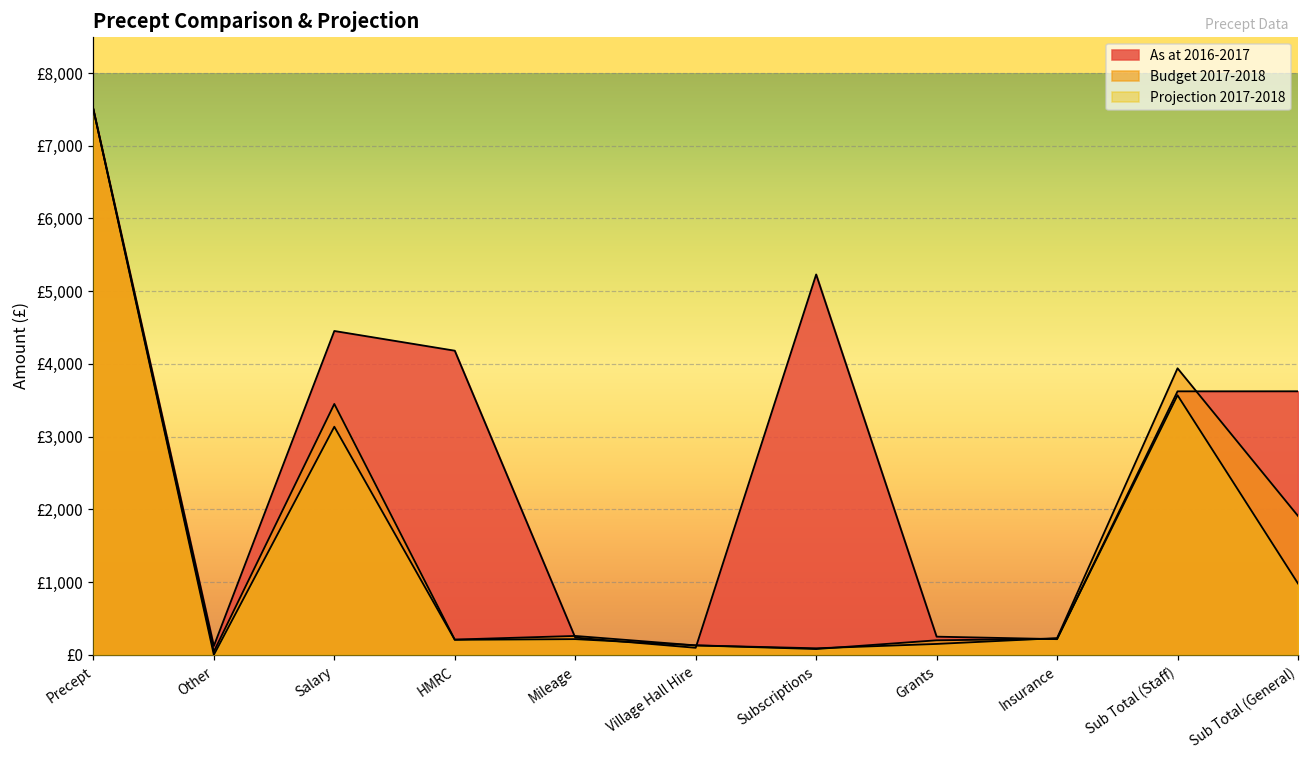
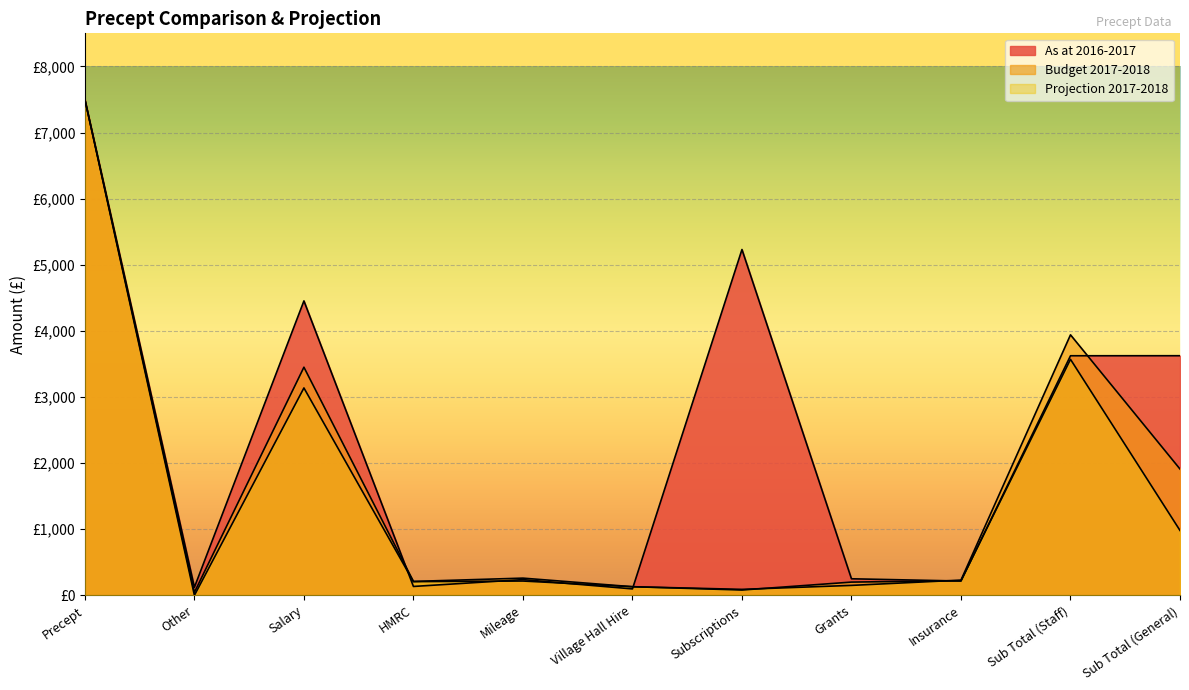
  {
    "As at 2016-2017": {
      "Other": "£100",
      "Salary": "£4,500",
-     "HMRC": "£4,200",
+     "HMRC": "£100",
      "Subscriptions": "£5,200",
      "Grants": "£300",
      "Sub Total (Staff)": "£3,600",
      "Sub Total (General)": "£3,600"
    }
  }
